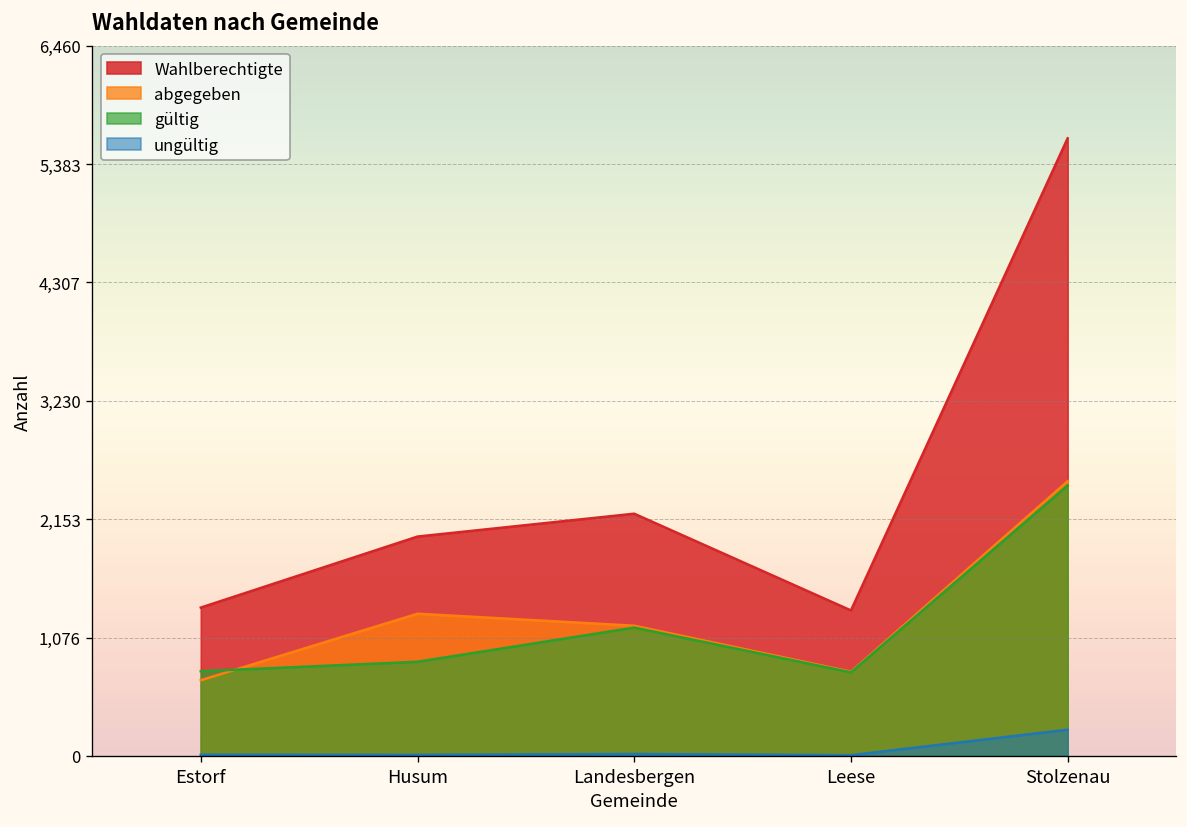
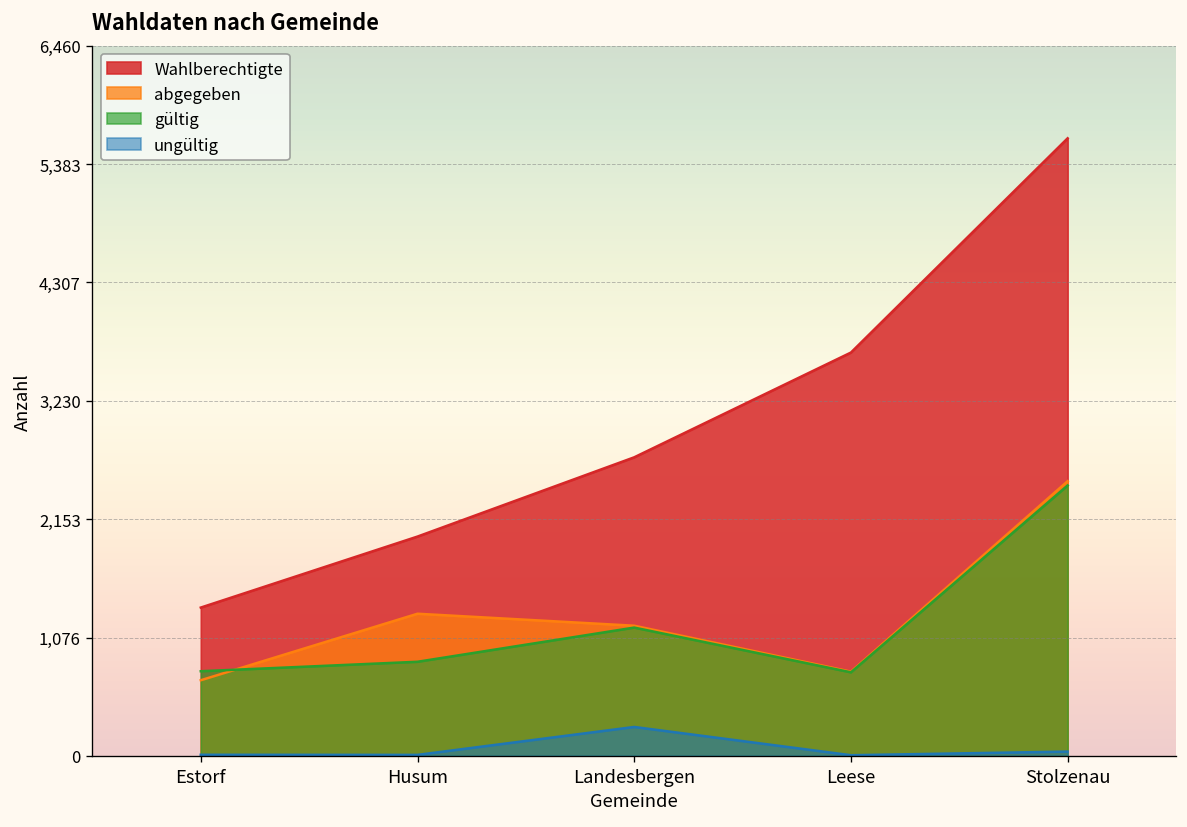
  {
    "Wahlberechtigte": {
      "Estorf": "1,300",
      "Husum": "2,000",
-     "Landesbergen": "2,200",
-     "Leese": "1,300",
+     "Landesbergen": "2,700",
+     "Leese": "3,700",
      "Stolzenau": "5,600"
    },
    "abgegeben": {
      "Estorf": "700",
      "Husum": "1,300",
      "Stolzenau": "2,500"
    },
    "gültig": {
      "Estorf": "800",
      "Husum": "900",
      "Stolzenau": "2,500"
    },
    "ungültig": {
      "Estorf": "0",
      "Husum": "0",
-     "Landesbergen": "0",
+     "Landesbergen": "300",
      "Leese": "0",
-     "Stolzenau": "200"
+     "Stolzenau": "0"
    }
  }
